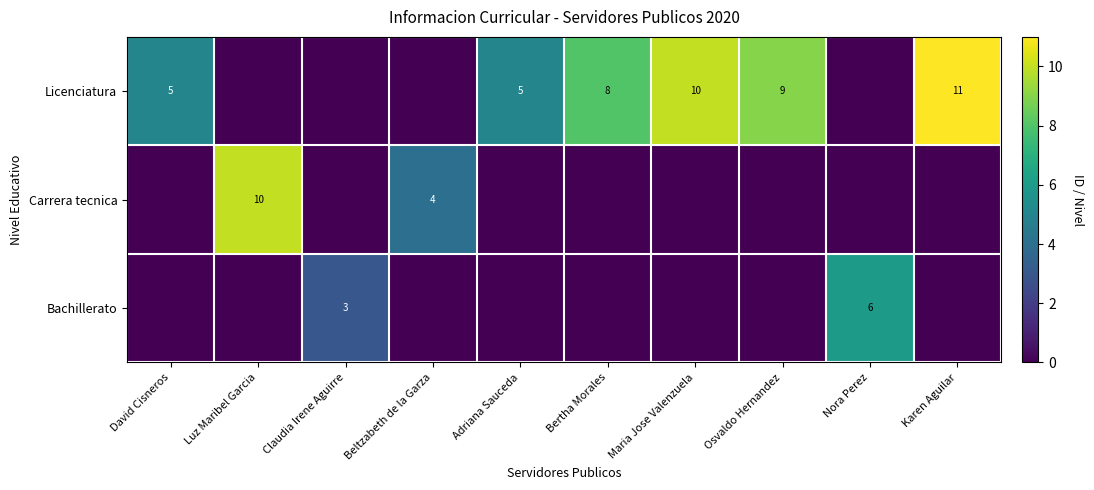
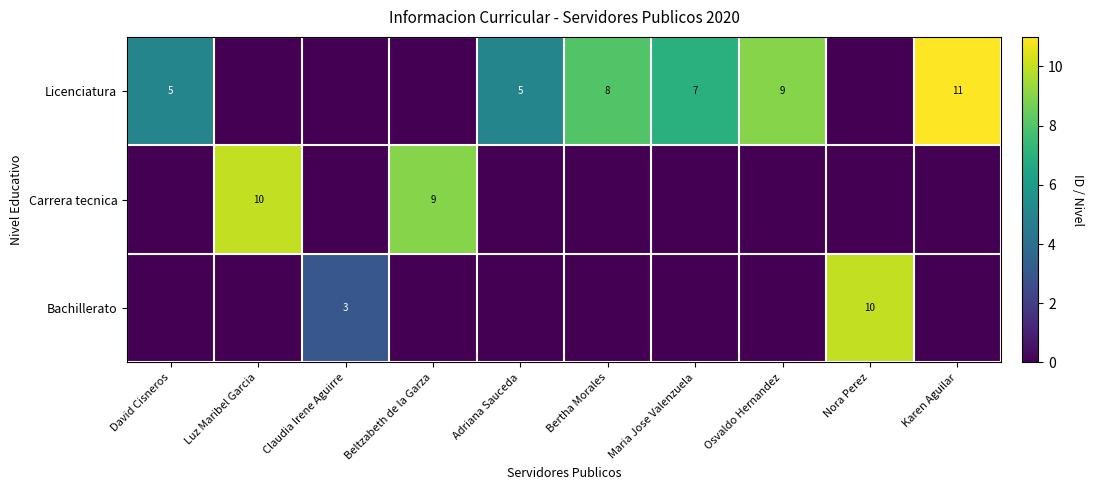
  {
    "Licenciatura": {
      "David Cisneros": 5,
      "Adriana Sauceda": 5,
      "Bertha Morales": 8,
-     "Maria Jose Valenzuela": 10,
+     "Maria Jose Valenzuela": 7,
      "Osvaldo Hernandez": 9,
      "Karen Aguilar": 11
    },
    "Carrera tecnica": {
      "Luz Maribel Garcia": 10,
-     "Beltzabeth de la Garza": 4
+     "Beltzabeth de la Garza": 9
    },
    "Bachillerato": {
      "Claudia Irene Aguirre": 3,
-     "Nora Perez": 6
+     "Nora Perez": 10
    }
  }
